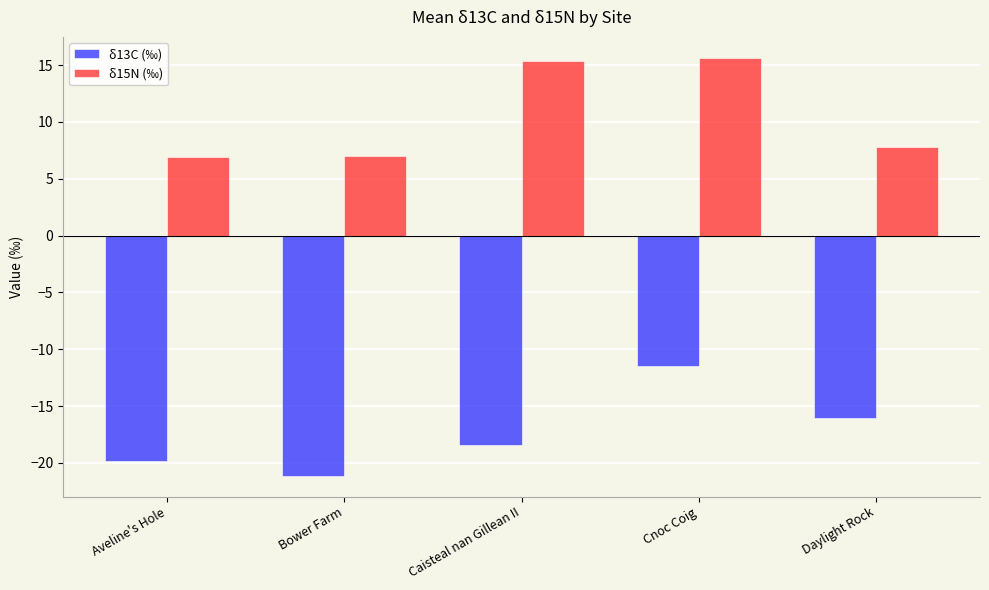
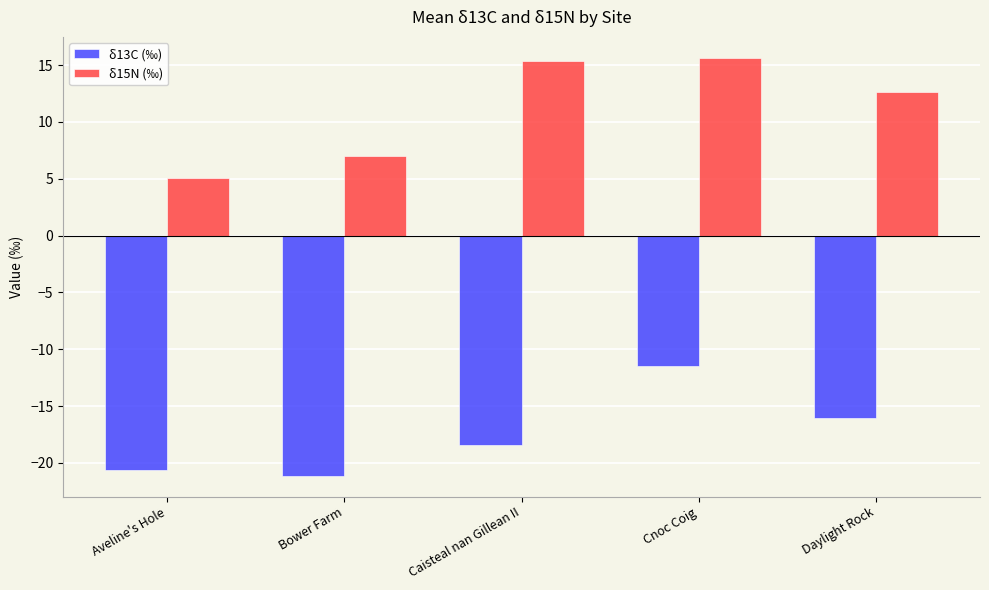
  {
    "δ13C (‰)": {
-     "Aveline's Hole": -19.8,
+     "Aveline's Hole": -20.6,
      "Bower Farm": -21.1,
      "Caisteal nan Gillean II": -18.4,
      "Cnoc Coig": -11.5,
      "Daylight Rock": -16.1
    },
    "δ15N (‰)": {
-     "Aveline's Hole": 6.9,
+     "Aveline's Hole": 5.0,
      "Bower Farm": 7.0,
      "Caisteal nan Gillean II": 15.4,
      "Cnoc Coig": 15.7,
-     "Daylight Rock": 7.8
+     "Daylight Rock": 12.7
    }
  }
